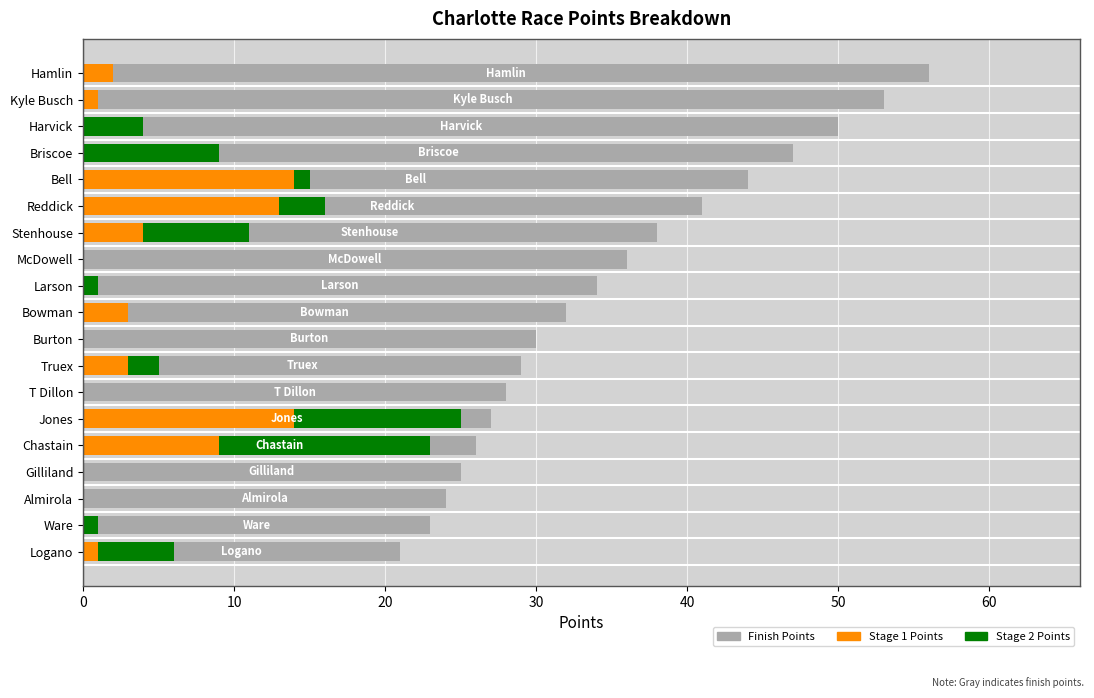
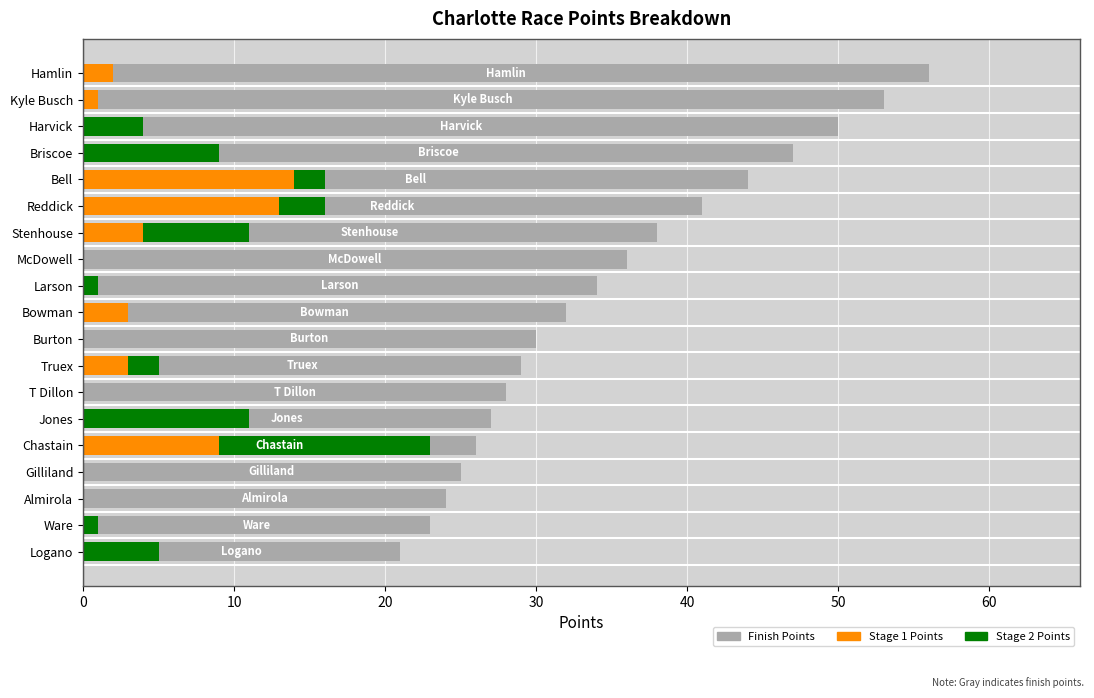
  {
    "Stage 1 Points": {
      "Harvick": 0,
      "Briscoe": 0,
      "McDowell": 0,
      "Larson": 0,
      "Burton": 0,
      "T Dillon": 0,
-     "Jones": 14,
+     "Jones": 0,
      "Gilliland": 0,
      "Almirola": 0,
      "Ware": 0,
-     "Logano": 1
+     "Logano": 0
    },
    "Stage 2 Points": {
-     "Bell": 1,
+     "Bell": 2,
      "McDowell": 0,
      "Burton": 0,
      "T Dillon": 0,
      "Gilliland": 0,
      "Almirola": 0
    }
  }
